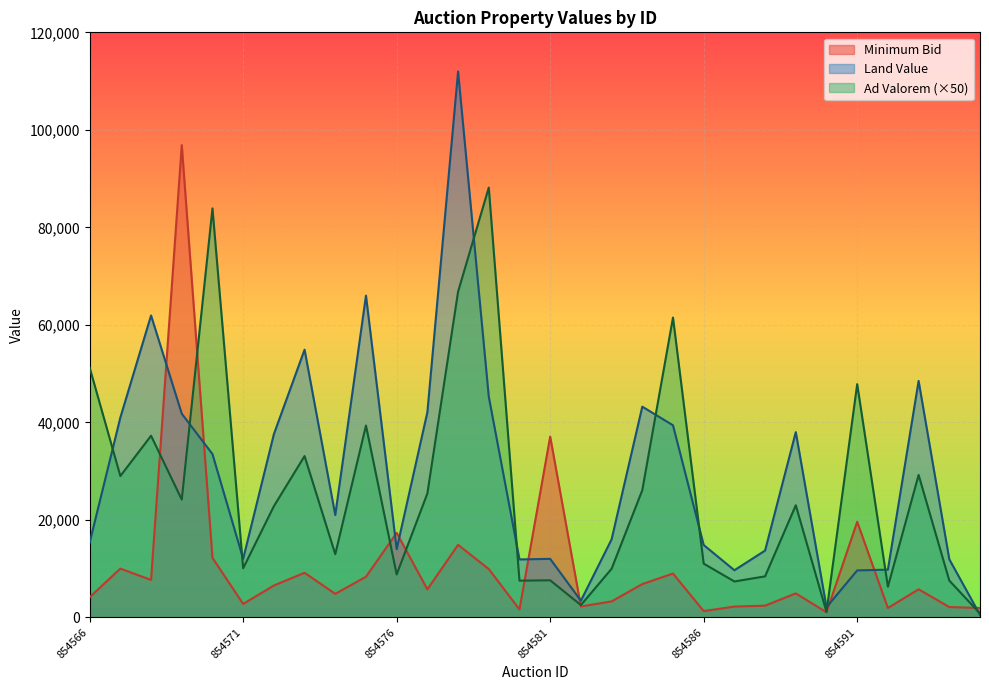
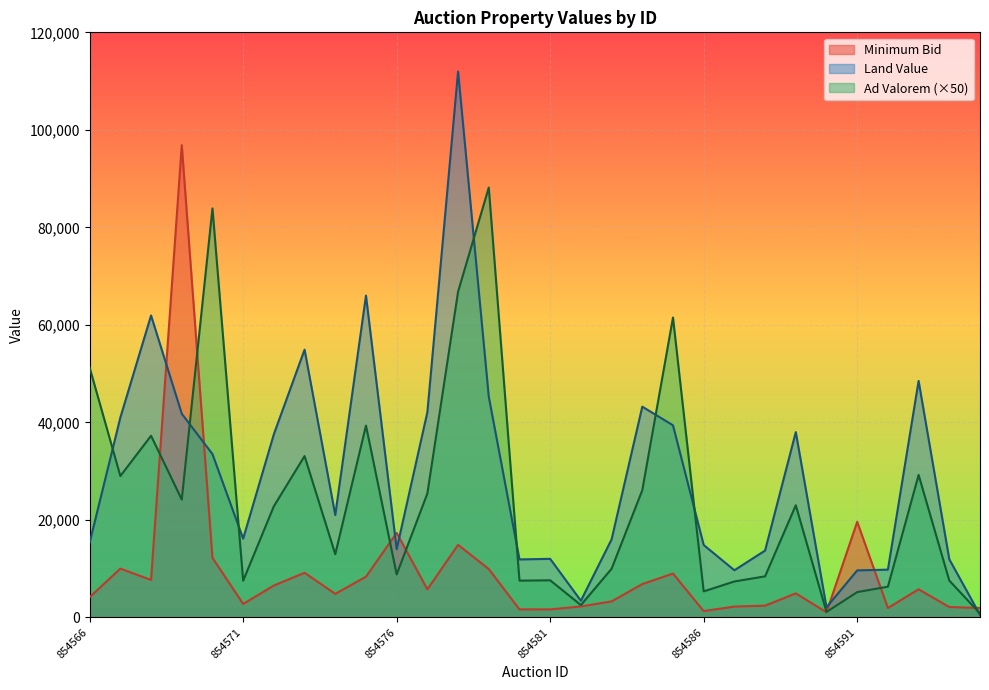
  {
    "Minimum Bid": {
      "854566": "4,000",
      "854571": "3,000",
      "854576": "17,000",
-     "854581": "37,000",
+     "854581": "2,000",
      "854586": "1,000",
      "854591": "20,000"
    },
    "Land Value": {
      "854566": "15,000",
-     "854571": "12,000",
+     "854571": "16,000",
      "854576": "14,000",
      "854581": "12,000",
      "854586": "15,000",
      "854591": "10,000"
    },
    "Ad Valorem (×50)": {
      "854566": "51,000",
-     "854571": "10,000",
+     "854571": "8,000",
      "854576": "9,000",
      "854581": "8,000",
-     "854586": "11,000",
-     "854591": "48,000"
+     "854586": "5,000",
+     "854591": "5,000"
    }
  }
